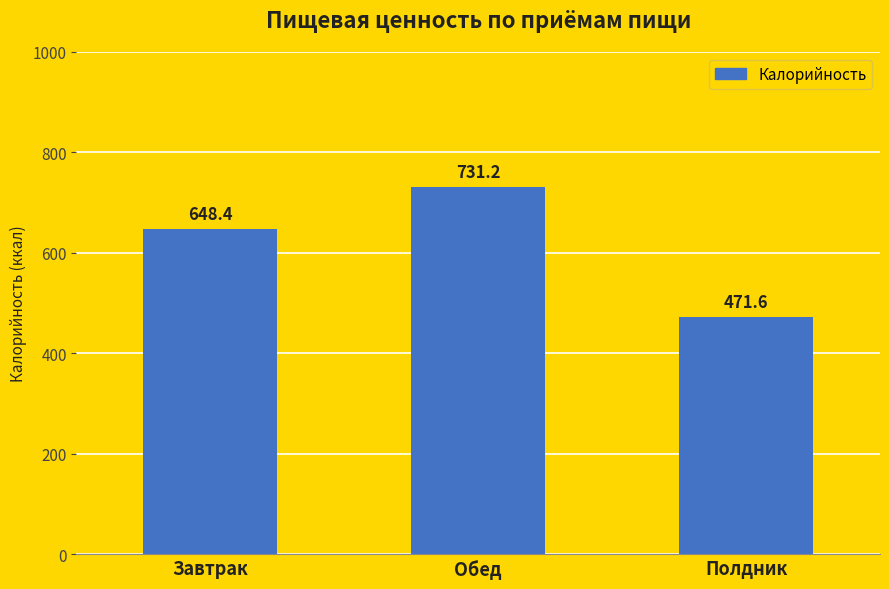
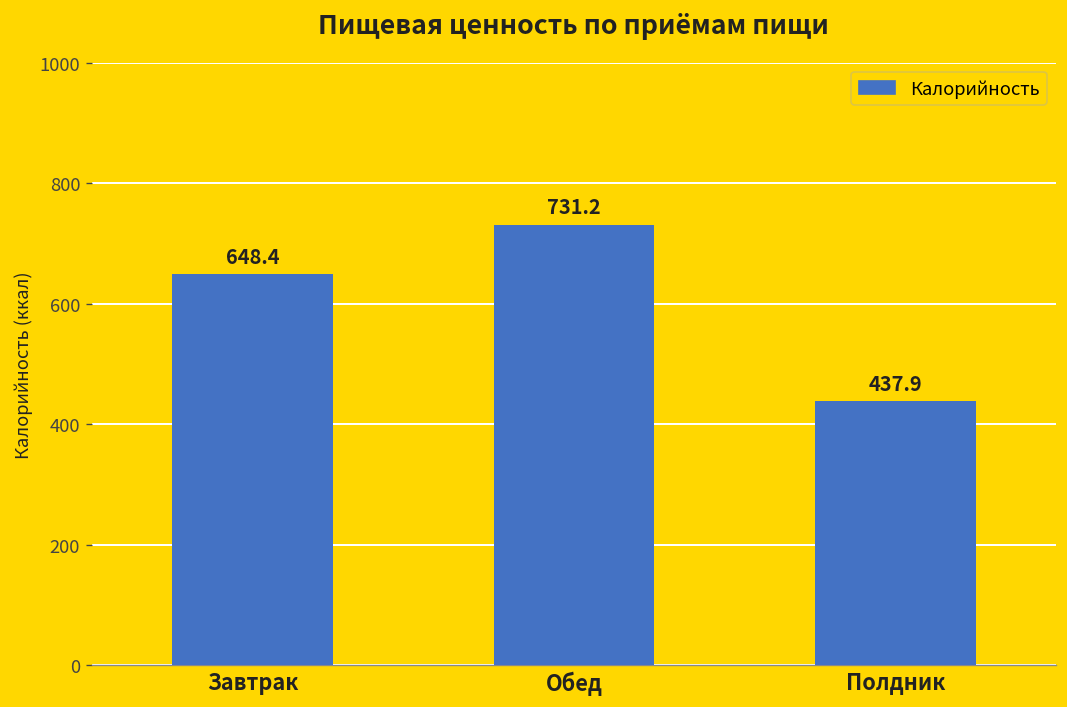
  {
    "Завтрак": 648.4,
    "Обед": 731.2,
-   "Полдник": 471.6
+   "Полдник": 437.9
  }
